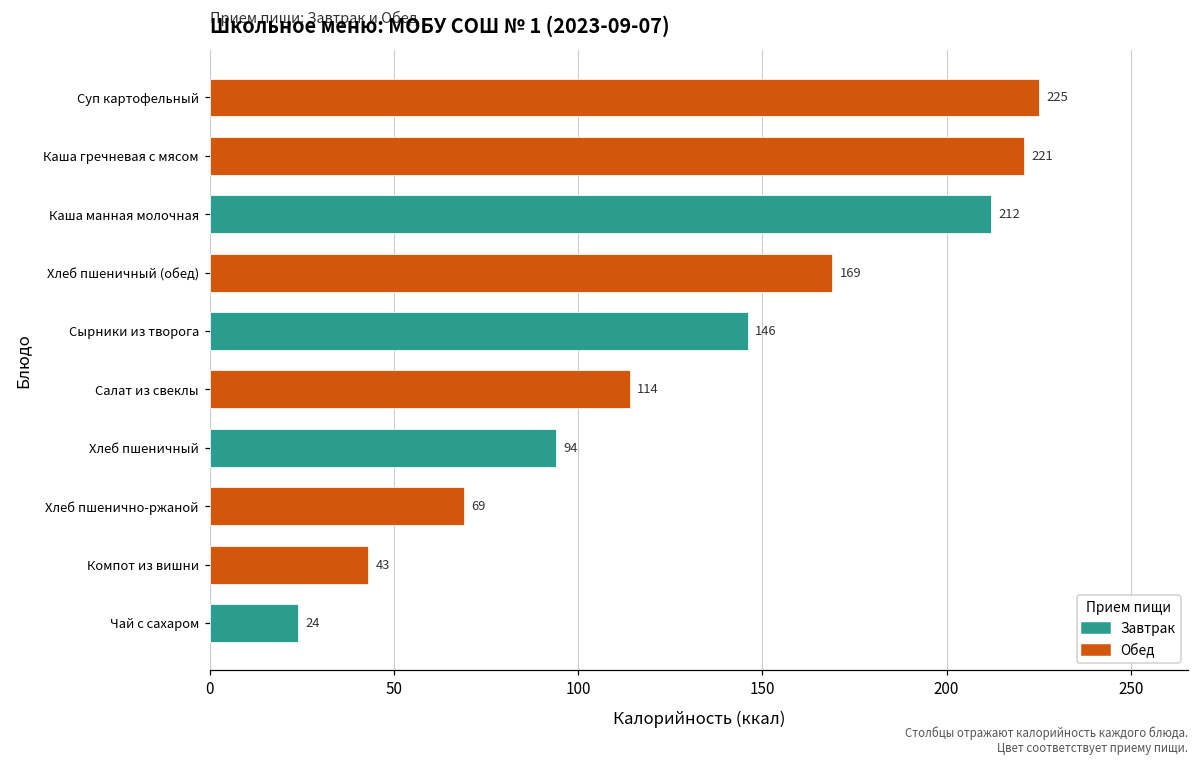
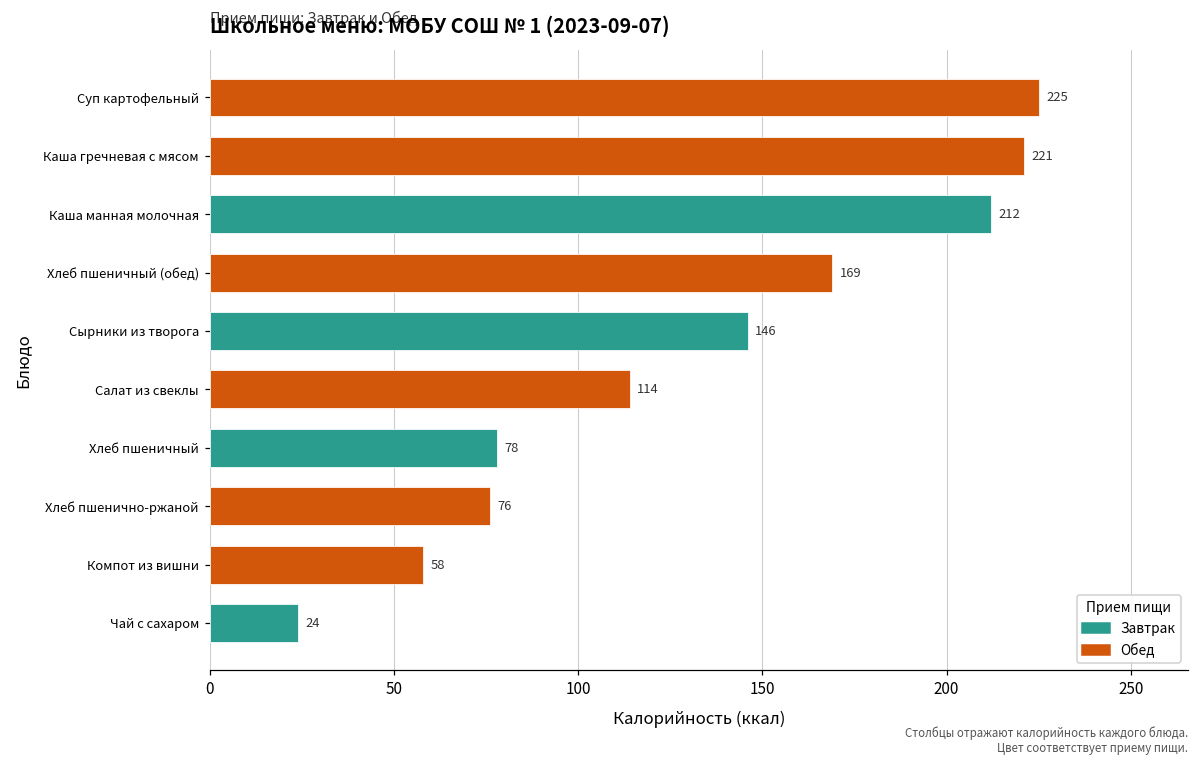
  {
    "Суп картофельный": 225,
    "Каша гречневая с мясом": 221,
    "Каша манная молочная": 212,
    "Хлеб пшеничный (обед)": 169,
    "Сырники из творога": 146,
    "Салат из свеклы": 114,
-   "Хлеб пшеничный": 94,
-   "Хлеб пшенично-ржаной": 69,
-   "Компот из вишни": 43,
+   "Хлеб пшеничный": 78,
+   "Хлеб пшенично-ржаной": 76,
+   "Компот из вишни": 58,
    "Чай с сахаром": 24
  }
